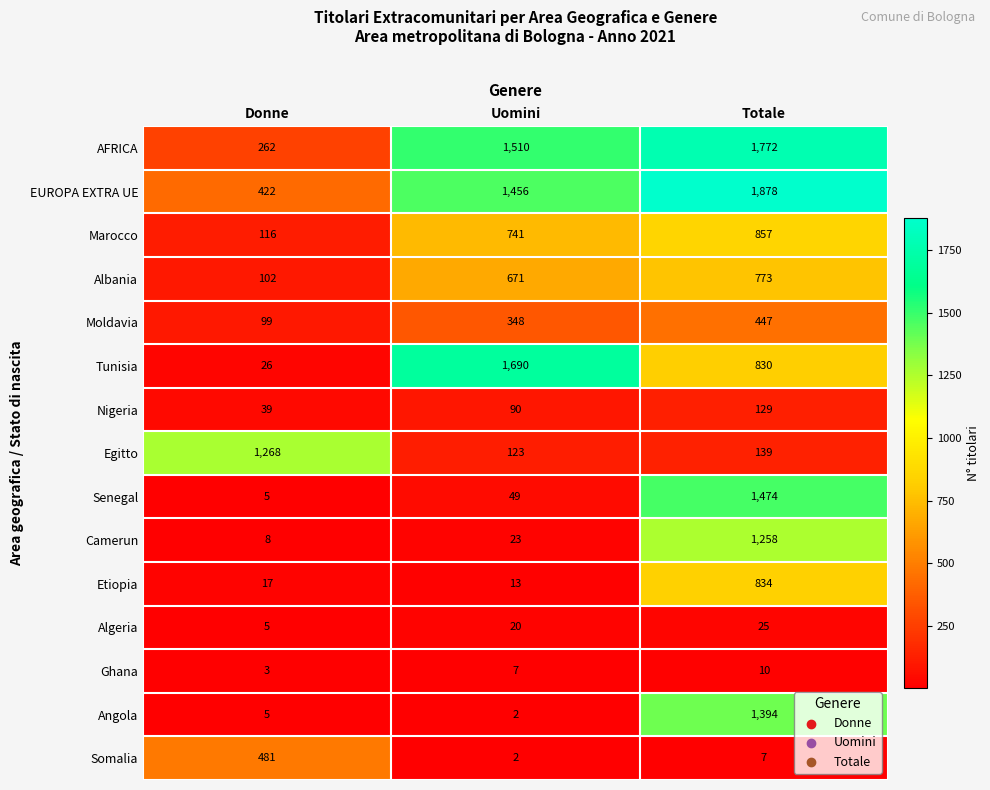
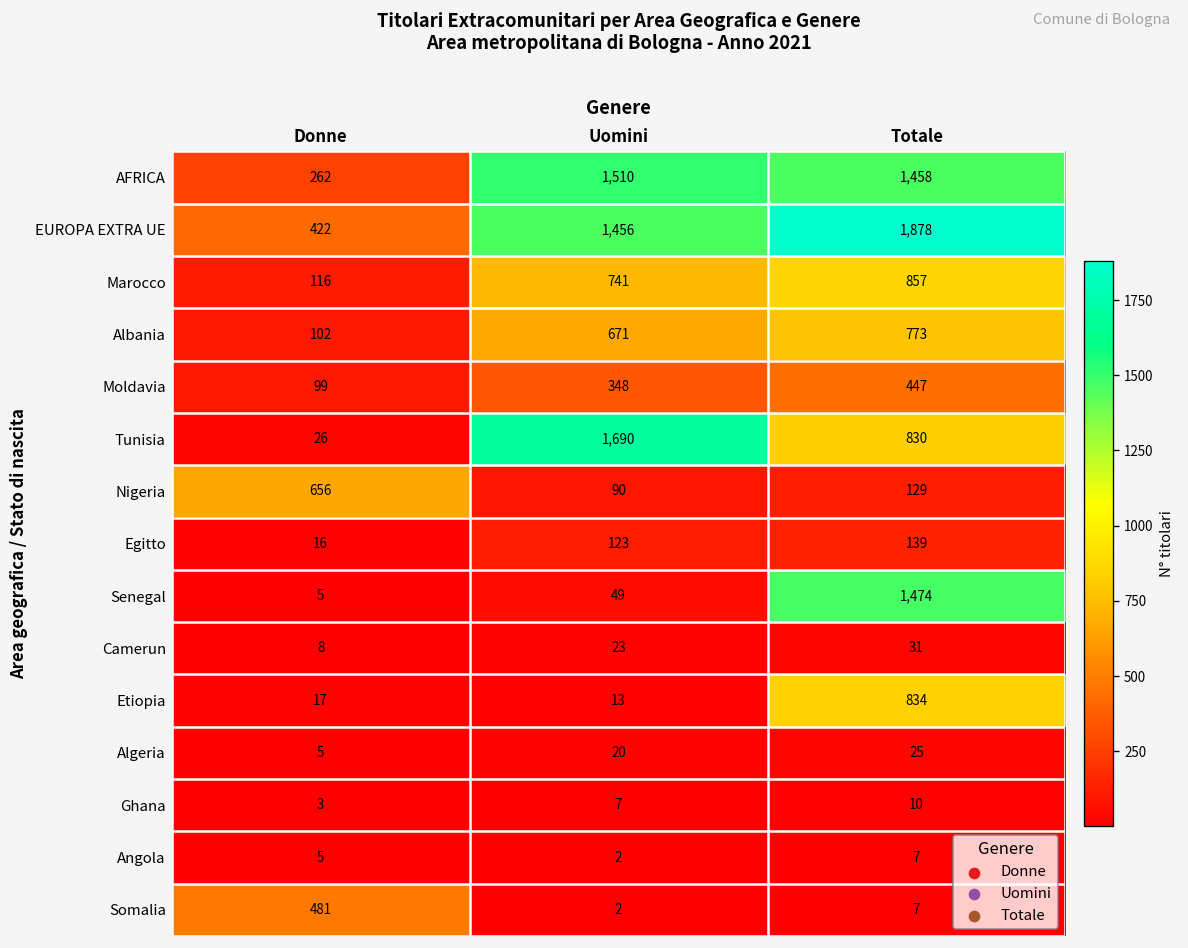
  {
    "AFRICA": {
      "Donne": "262",
      "Uomini": "1,510",
-     "Totale": "1,772"
+     "Totale": "1,458"
    },
    "EUROPA EXTRA UE": {
      "Donne": "422",
      "Uomini": "1,456",
      "Totale": "1,878"
    },
    "Marocco": {
      "Donne": "116",
      "Uomini": "741",
      "Totale": "857"
    },
    "Albania": {
      "Donne": "102",
      "Uomini": "671",
      "Totale": "773"
    },
    "Moldavia": {
      "Donne": "99",
      "Uomini": "348",
      "Totale": "447"
    },
    "Tunisia": {
      "Donne": "26",
      "Uomini": "1,690",
      "Totale": "830"
    },
    "Nigeria": {
-     "Donne": "39",
+     "Donne": "656",
      "Uomini": "90",
      "Totale": "129"
    },
    "Egitto": {
-     "Donne": "1,268",
+     "Donne": "16",
      "Uomini": "123",
      "Totale": "139"
    },
    "Senegal": {
      "Donne": "5",
      "Uomini": "49",
      "Totale": "1,474"
    },
    "Camerun": {
      "Donne": "8",
      "Uomini": "23",
-     "Totale": "1,258"
+     "Totale": "31"
    },
    "Etiopia": {
      "Donne": "17",
      "Uomini": "13",
      "Totale": "834"
    },
    "Algeria": {
      "Donne": "5",
      "Uomini": "20",
      "Totale": "25"
    },
    "Ghana": {
      "Donne": "3",
      "Uomini": "7",
      "Totale": "10"
    },
    "Angola": {
      "Donne": "5",
      "Uomini": "2",
-     "Totale": "1,394"
+     "Totale": "7"
    },
    "Somalia": {
      "Donne": "481",
      "Uomini": "2",
      "Totale": "7"
    }
  }
